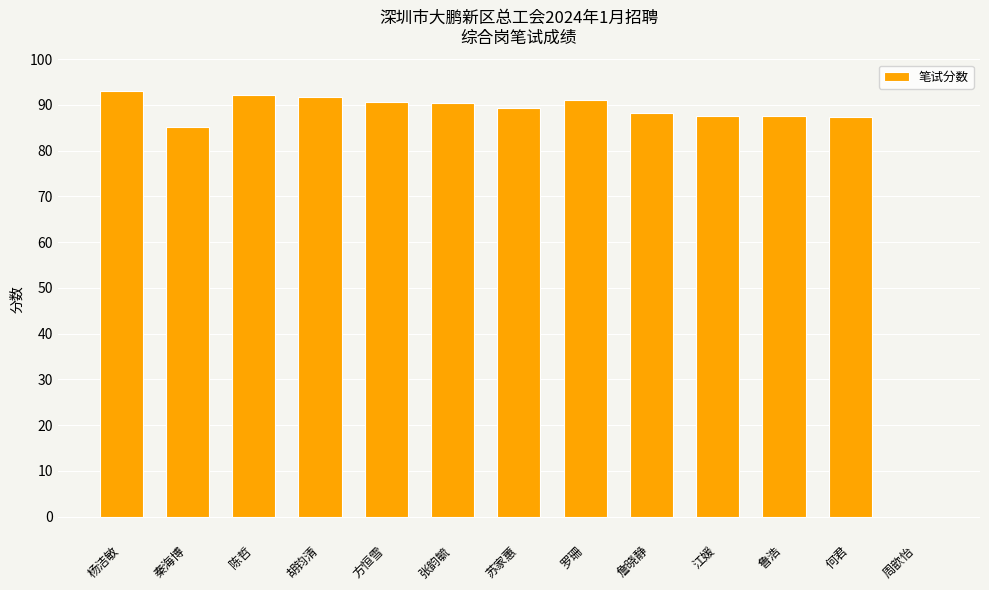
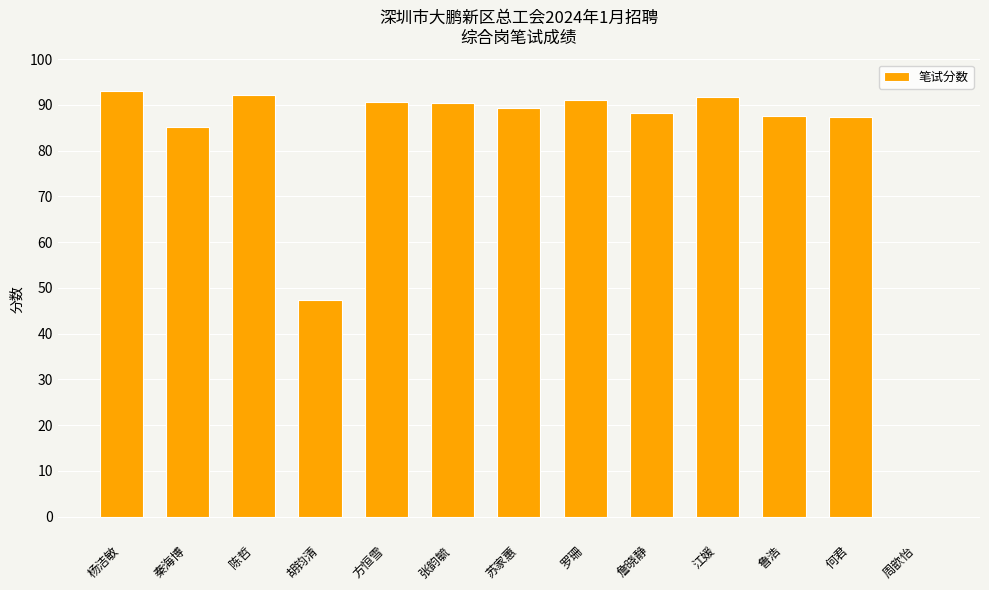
  {
    "杨洁敏": 93,
    "秦海博": 85,
    "陈哲": 92,
-   "胡钧清": 92,
+   "胡钧清": 47,
    "方恒雪": 91,
    "张韵毓": 90,
    "苏家蕙": 89,
    "罗珊": 91,
    "詹晓静": 88,
-   "江媛": 88,
+   "江媛": 92,
    "鲁浩": 88,
    "何君": 87,
    "周歆怡": 0
  }
